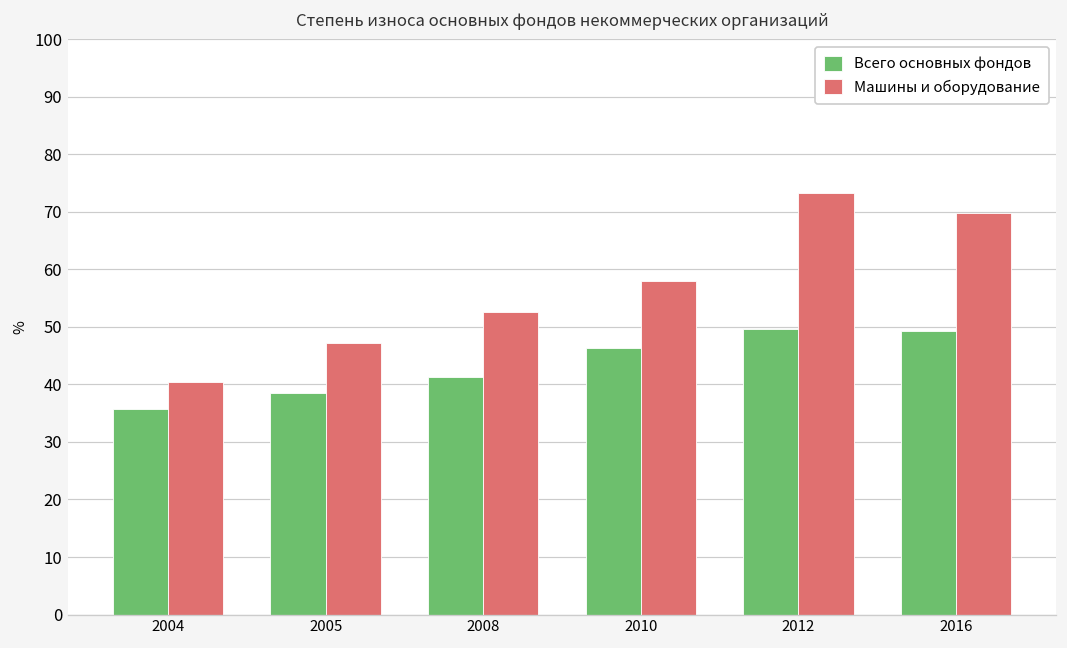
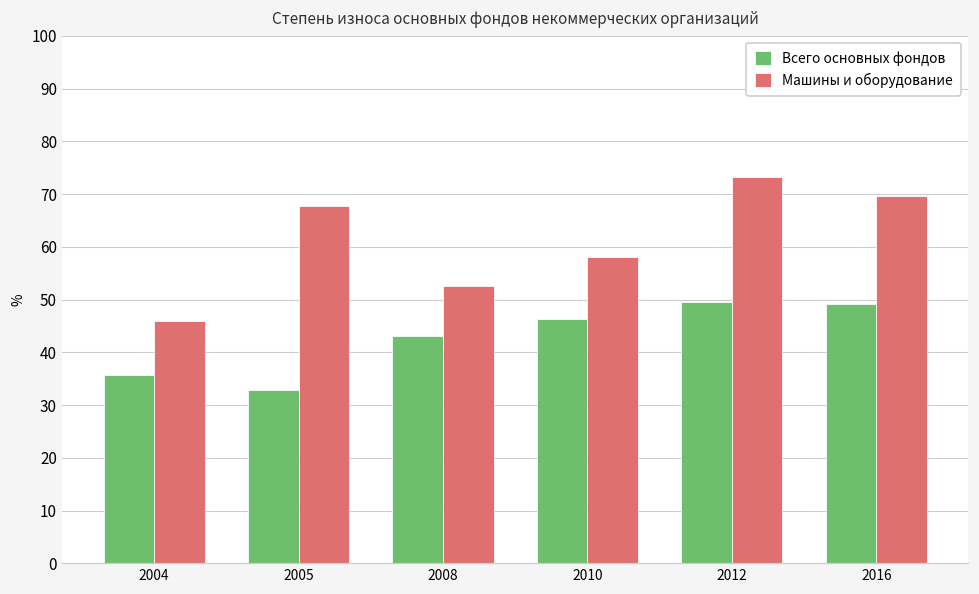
  {
    "Всего основных фондов": {
      "2004": 36,
-     "2005": 39,
-     "2008": 41,
+     "2005": 33,
+     "2008": 43,
      "2010": 46,
      "2012": 50,
      "2016": 49
    },
    "Машины и оборудование": {
-     "2004": 40,
-     "2005": 47,
+     "2004": 46,
+     "2005": 68,
      "2008": 53,
      "2010": 58,
      "2012": 73,
      "2016": 70
    }
  }
